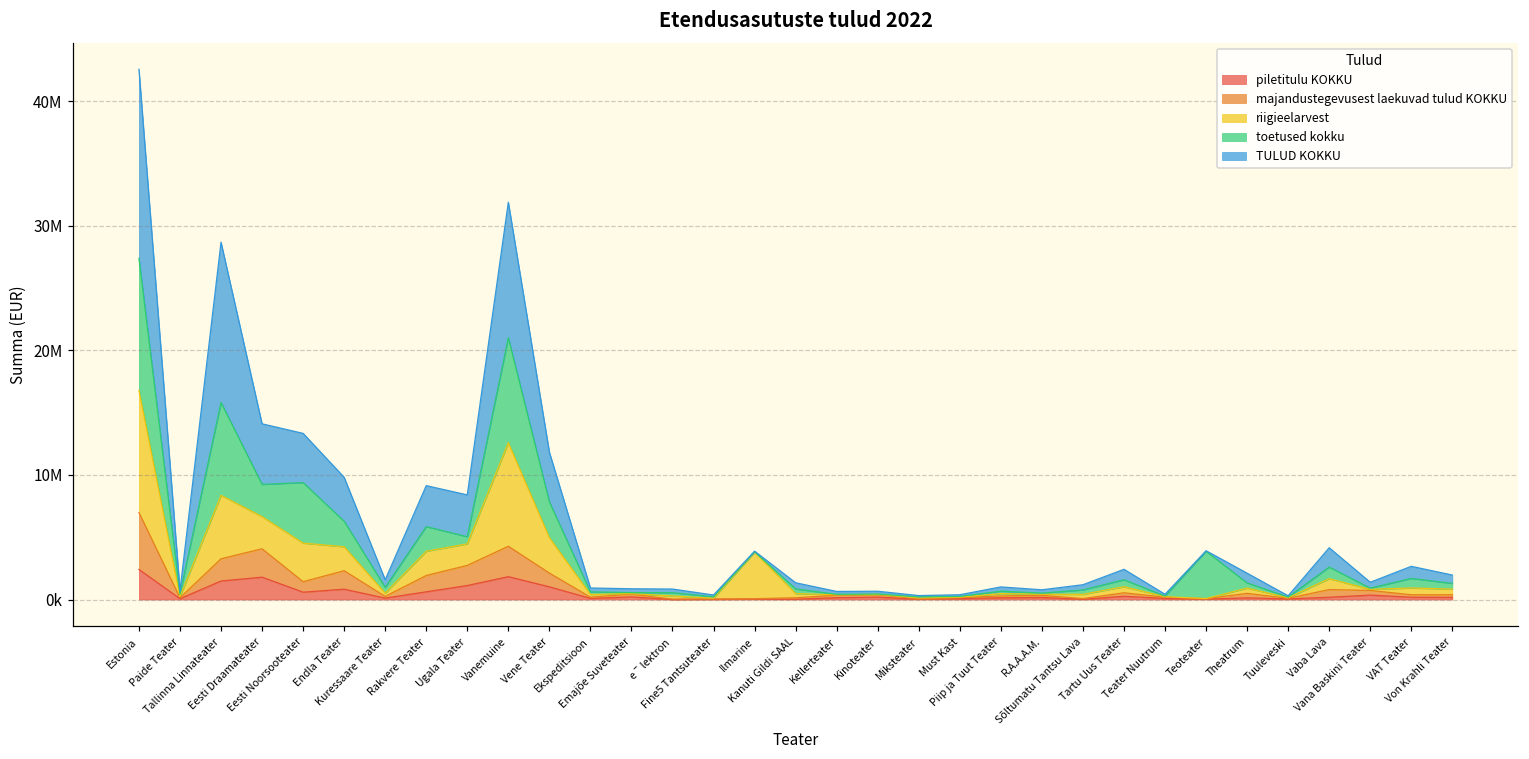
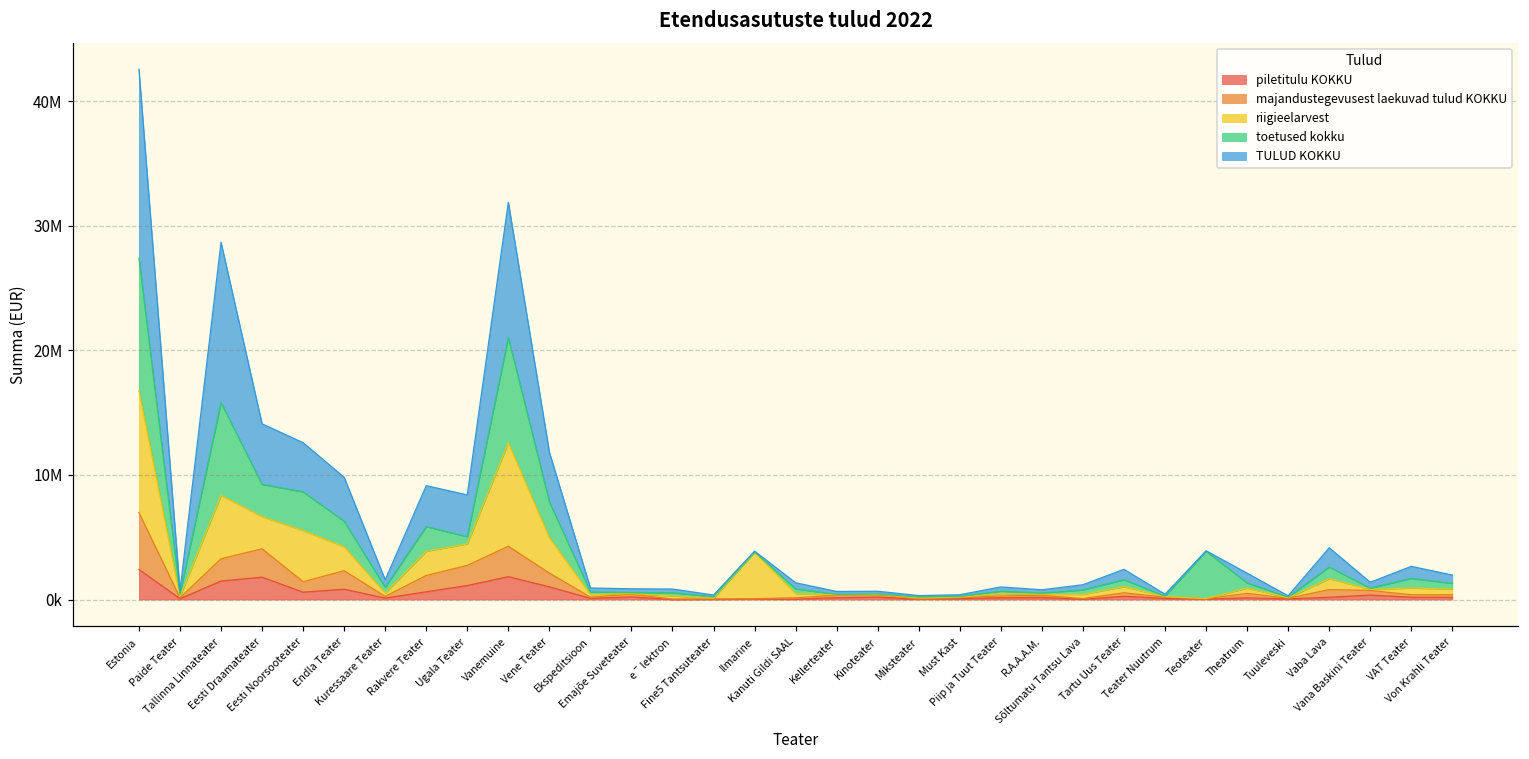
  {
    "riigieelarvest": {
      "Estonia": 9800000,
      "Tallinna Linnateater": 5100000,
      "Eesti Draamateater": 2600000,
-     "Eesti Noorsooteater": 3100000,
+     "Eesti Noorsooteater": 4100000,
      "Endla Teater": 1900000,
      "Kuressaare Teater": 300000,
      "Rakvere Teater": 1900000,
      "Ugala Teater": 1700000,
      "Vanemuine": 8300000,
      "Vene Teater": 2800000,
      "eˉlektron": 300000,
      "Kanuti Gildi SAAL": 300000,
      "Sõltumatu Tantsu Lava": 300000,
      "Tartu Uus Teater": 500000,
      "Theatrum": 400000,
      "Vaba Lava": 900000,
      "VAT Teater": 500000,
      "Von Krahli Teater": 500000
    },
    "toetused kokku": {
      "Estonia": 10600000,
      "Tallinna Linnateater": 7500000,
      "Eesti Draamateater": 2600000,
-     "Eesti Noorsooteater": 4900000,
+     "Eesti Noorsooteater": 3100000,
      "Endla Teater": 2000000,
      "Kuressaare Teater": 500000,
      "Rakvere Teater": 2000000,
      "Ugala Teater": 600000,
      "Vanemuine": 8400000,
      "Vene Teater": 2900000,
      "eˉlektron": 300000,
      "Kanuti Gildi SAAL": 400000,
      "Sõltumatu Tantsu Lava": 400000,
      "Tartu Uus Teater": 600000,
      "Theatrum": 400000,
      "Vaba Lava": 900000,
      "VAT Teater": 800000,
      "Von Krahli Teater": 500000
    },
    "TULUD KOKKU": {
      "Estonia": 15200000,
      "Paide Teater": 300000,
      "Tallinna Linnateater": 12900000,
      "Eesti Draamateater": 4900000,
      "Eesti Noorsooteater": 3900000,
      "Endla Teater": 3500000,
      "Kuressaare Teater": 600000,
      "Rakvere Teater": 3300000,
      "Ugala Teater": 3400000,
      "Vanemuine": 10900000,
      "Vene Teater": 4000000,
      "Ekspeditsioon": 300000,
      "Emajõe Suveteater": 300000,
      "eˉlektron": 300000,
      "Kanuti Gildi SAAL": 500000,
      "Kellerteater": 200000,
      "Piip ja Tuut Teater": 300000,
      "R.A.A.A.M.": 300000,
      "Sõltumatu Tantsu Lava": 400000,
      "Tartu Uus Teater": 800000,
      "Theatrum": 800000,
      "Vaba Lava": 1500000,
      "Vana Baskini Teater": 500000,
      "VAT Teater": 1000000,
      "Von Krahli Teater": 700000
    }
  }
